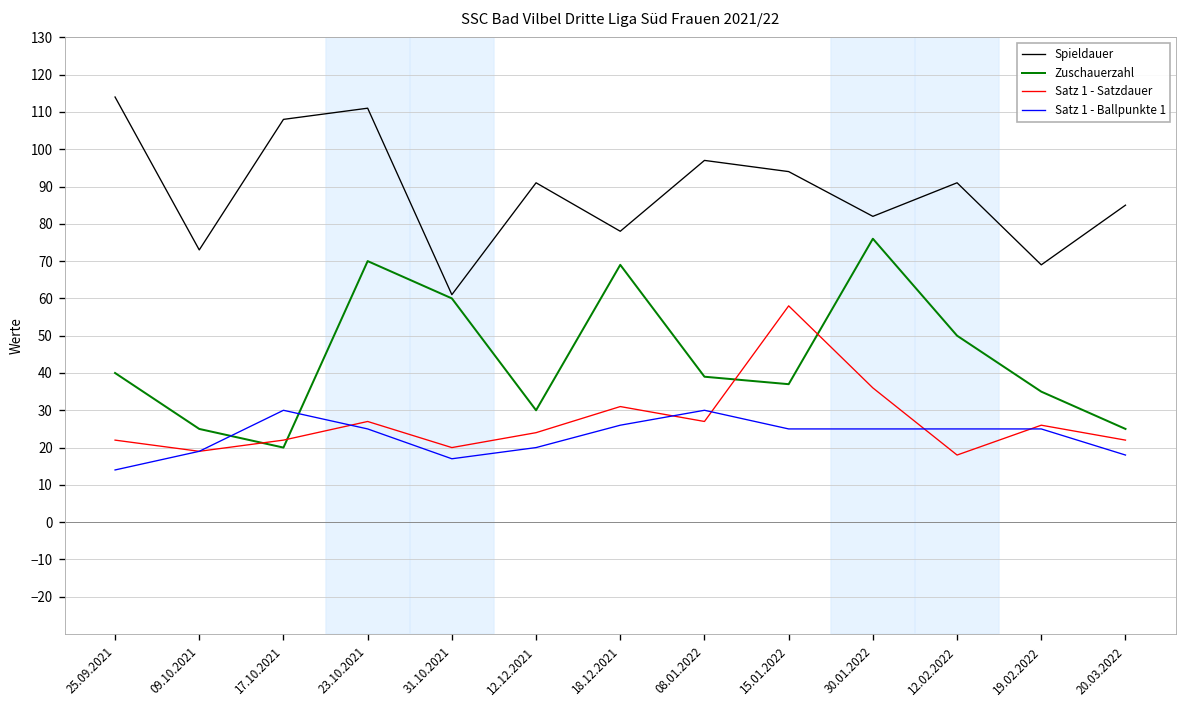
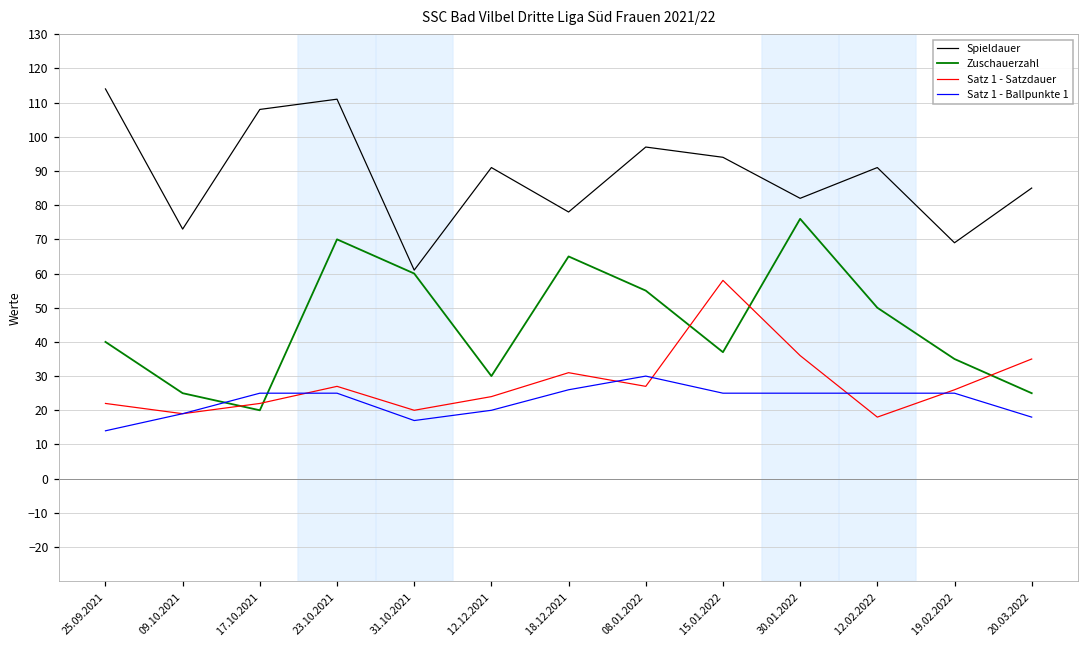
  {
    "Spieldauer": {
      "25.09.2021": 114,
      "09.10.2021": 73,
      "17.10.2021": 108,
      "23.10.2021": 111,
      "31.10.2021": 61,
      "12.12.2021": 91,
      "18.12.2021": 78,
      "08.01.2022": 97,
      "15.01.2022": 94,
      "30.01.2022": 82,
      "12.02.2022": 91,
      "19.02.2022": 69,
      "20.03.2022": 85
    },
    "Zuschauerzahl": {
      "25.09.2021": 40,
      "09.10.2021": 25,
      "17.10.2021": 20,
      "23.10.2021": 70,
      "31.10.2021": 60,
      "12.12.2021": 30,
-     "18.12.2021": 69,
-     "08.01.2022": 39,
+     "18.12.2021": 65,
+     "08.01.2022": 55,
      "15.01.2022": 37,
      "30.01.2022": 76,
      "12.02.2022": 50,
      "19.02.2022": 35,
      "20.03.2022": 25
    },
    "Satz 1 - Satzdauer": {
      "25.09.2021": 22,
      "17.10.2021": 22,
      "23.10.2021": 27,
      "31.10.2021": 20,
      "12.12.2021": 24,
      "18.12.2021": 31,
      "08.01.2022": 27,
      "15.01.2022": 58,
      "30.01.2022": 36,
      "12.02.2022": 18,
      "19.02.2022": 26,
-     "20.03.2022": 22
+     "20.03.2022": 35
    },
    "Satz 1 - Ballpunkte 1": {
      "25.09.2021": 14,
-     "17.10.2021": 30,
+     "17.10.2021": 25,
      "23.10.2021": 25,
      "31.10.2021": 17,
      "12.12.2021": 20,
      "18.12.2021": 26,
      "08.01.2022": 30,
      "15.01.2022": 25,
      "30.01.2022": 25,
      "12.02.2022": 25,
      "19.02.2022": 25,
      "20.03.2022": 18
    }
  }
